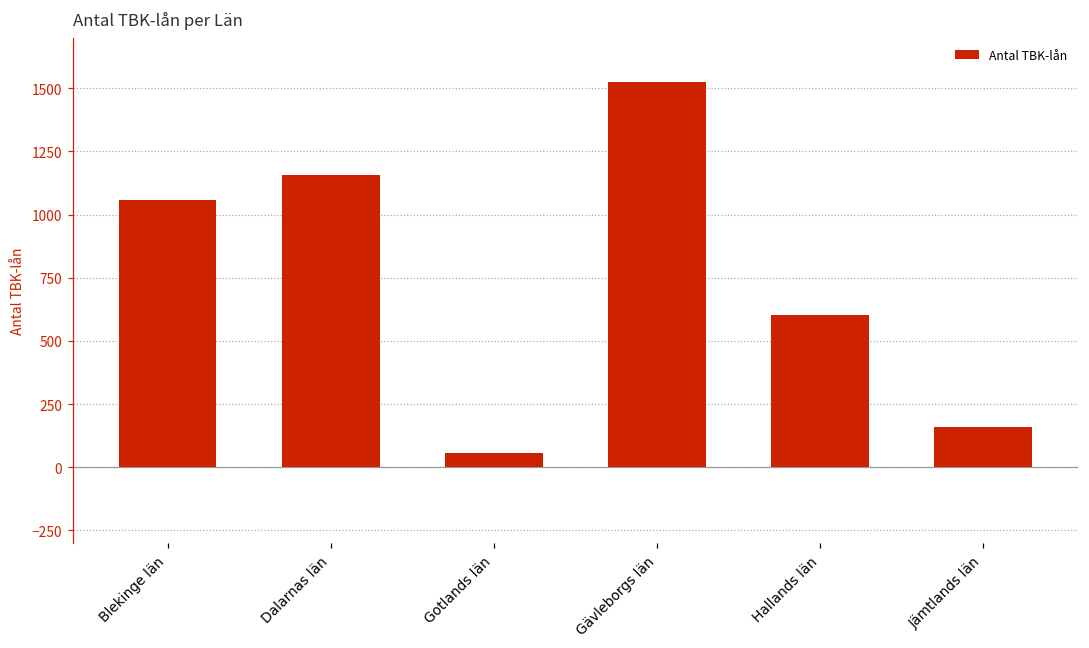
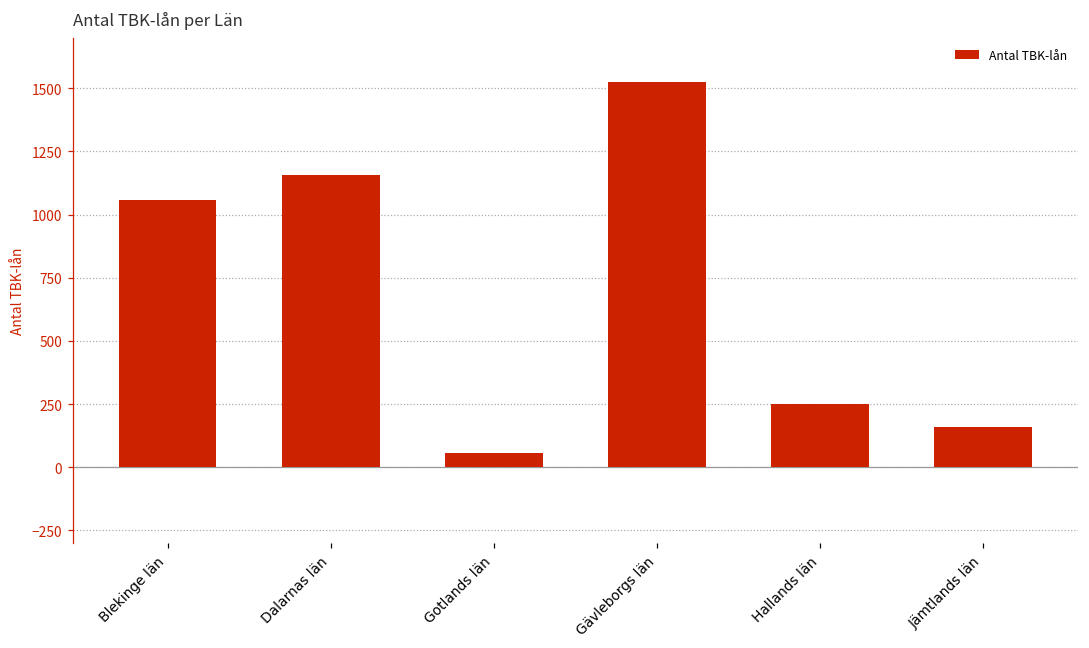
  {
    "Blekinge län": 1060,
    "Dalarnas län": 1160,
    "Gotlands län": 60,
    "Gävleborgs län": 1530,
-   "Hallands län": 600,
+   "Hallands län": 250,
    "Jämtlands län": 160
  }
